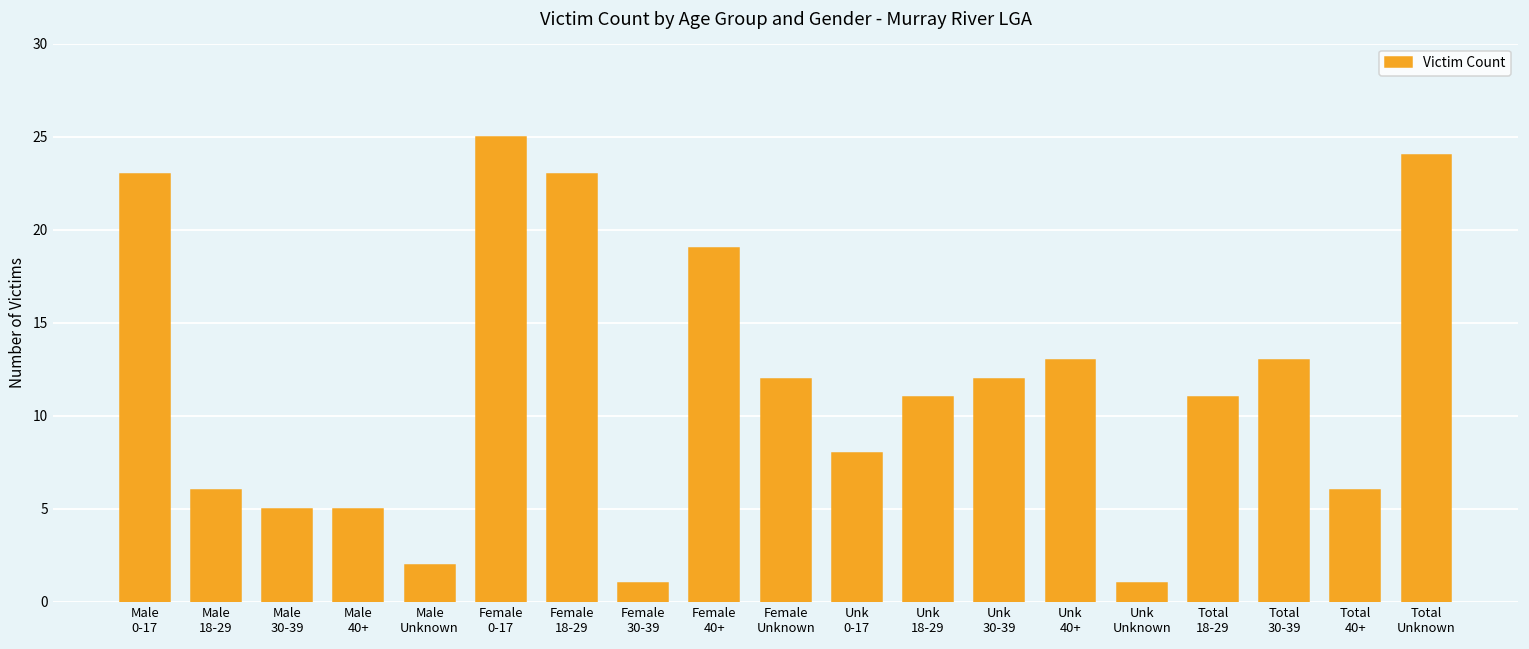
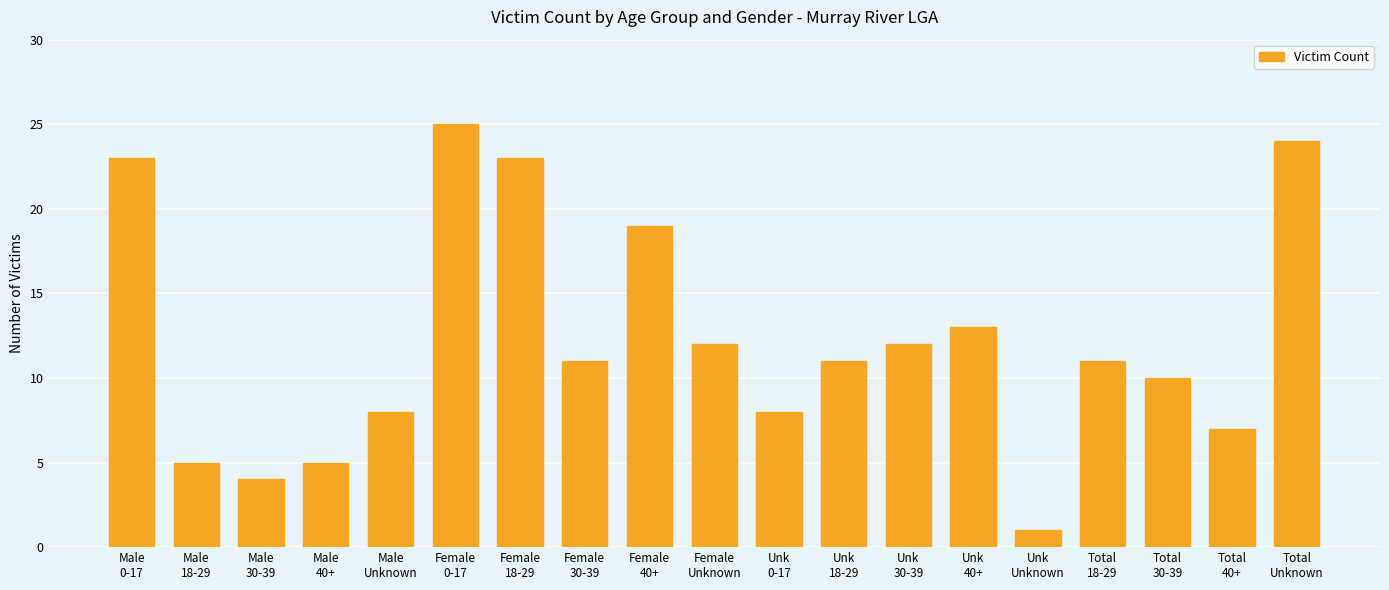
  {
    "Male 0-17": 23,
-   "Male 18-29": 6,
-   "Male 30-39": 5,
+   "Male 18-29": 5,
+   "Male 30-39": 4,
    "Male 40+": 5,
-   "Male Unknown": 2,
+   "Male Unknown": 8,
    "Female 0-17": 25,
    "Female 18-29": 23,
-   "Female 30-39": 1,
+   "Female 30-39": 11,
    "Female 40+": 19,
    "Female Unknown": 12,
    "Unk 0-17": 8,
    "Unk 18-29": 11,
    "Unk 30-39": 12,
    "Unk 40+": 13,
    "Unk Unknown": 1,
    "Total 18-29": 11,
-   "Total 30-39": 13,
-   "Total 40+": 6,
+   "Total 30-39": 10,
+   "Total 40+": 7,
    "Total Unknown": 24
  }
